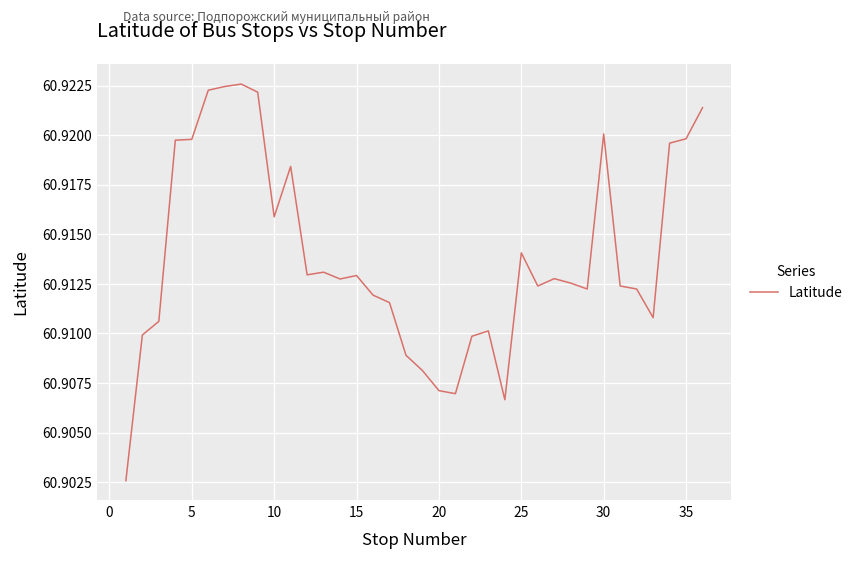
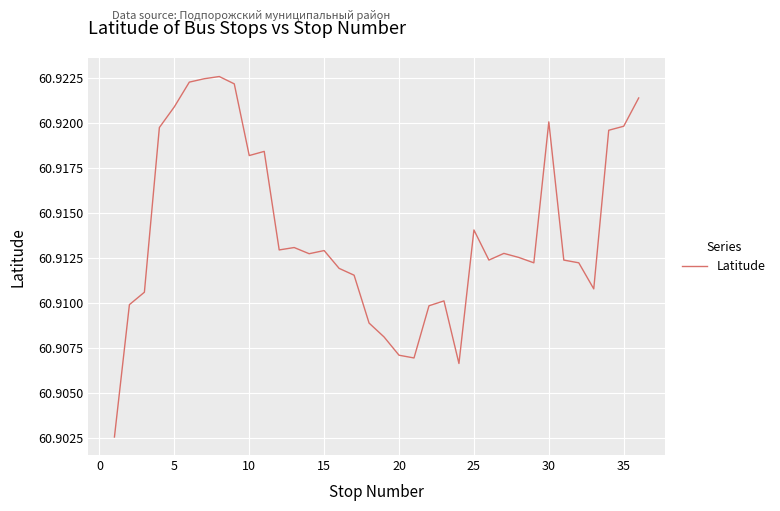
  {
-   "5": 60.9198,
-   "10": 60.9159,
+   "5": 60.9209,
+   "10": 60.9182,
    "15": 60.9129,
    "20": 60.9071,
    "25": 60.9141,
    "30": 60.9201,
    "35": 60.9198
  }
